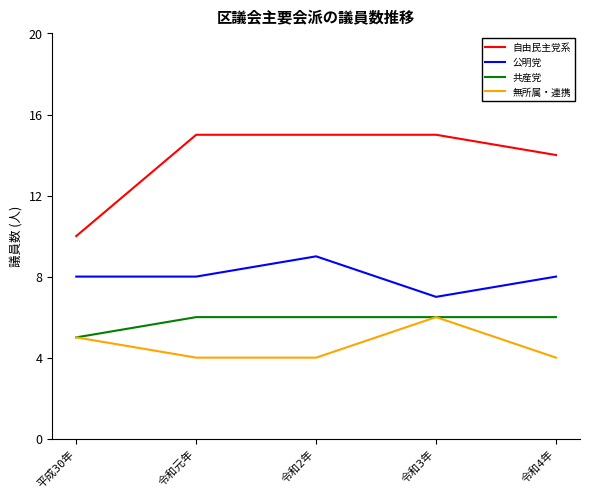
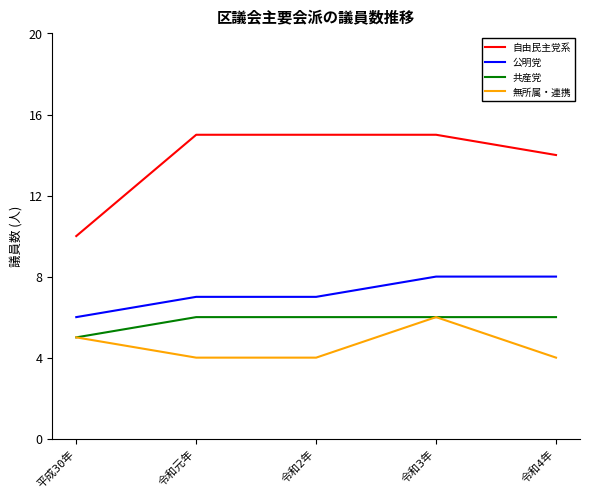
  {
    "自由民主党系": {
      "平成30年": 10,
      "令和元年": 15,
      "令和2年": 15,
      "令和3年": 15,
      "令和4年": 14
    },
    "公明党": {
-     "平成30年": 8,
-     "令和元年": 8,
-     "令和2年": 9,
-     "令和3年": 7,
+     "平成30年": 6,
+     "令和元年": 7,
+     "令和2年": 7,
+     "令和3年": 8,
      "令和4年": 8
    },
    "共産党": {
      "令和元年": 6,
      "令和2年": 6,
      "令和4年": 6
    },
    "無所属・連携": {
      "令和元年": 4,
      "令和2年": 4,
      "令和4年": 4
    }
  }
